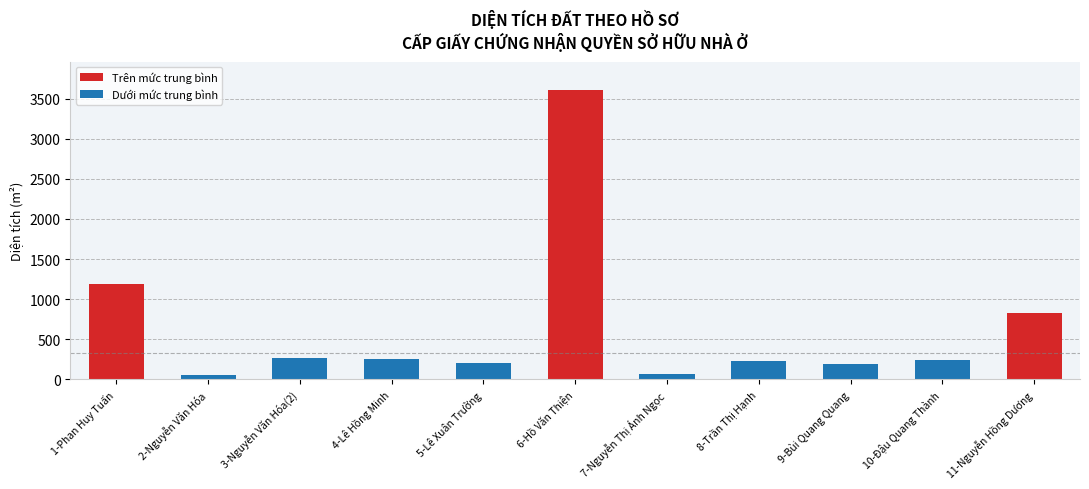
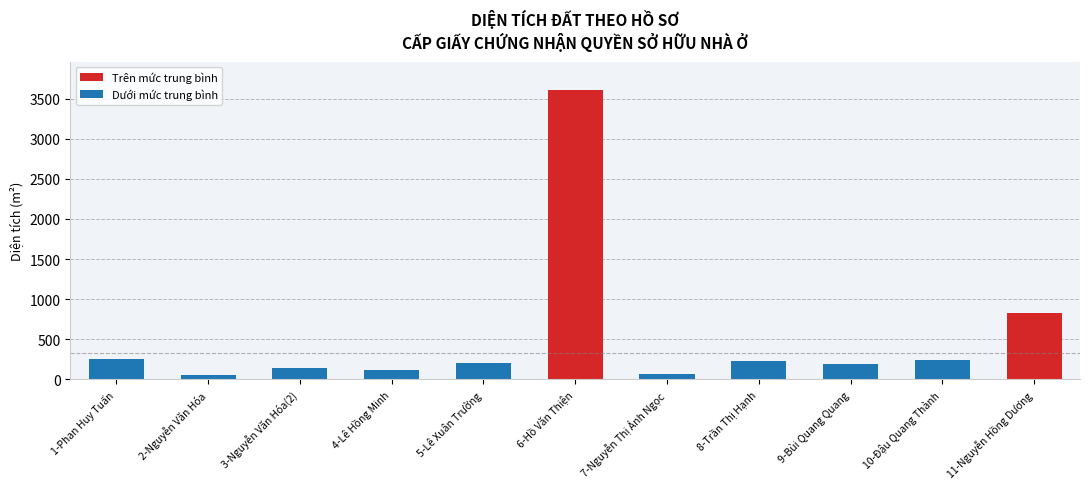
  {
-   "1-Phan Huy Tuấn": 1200,
+   "1-Phan Huy Tuấn": 200,
    "2-Nguyễn Văn Hóa": 100,
-   "3-Nguyễn Văn Hóa(2)": 300,
-   "4-Lê Hồng Minh": 300,
+   "3-Nguyễn Văn Hóa(2)": 100,
+   "4-Lê Hồng Minh": 100,
    "5-Lê Xuân Trường": 200,
    "6-Hồ Văn Thiện": 3600,
    "7-Nguyễn Thị Ánh Ngọc": 100,
    "8-Trần Thị Hạnh": 200,
    "9-Bùi Quang Quang": 200,
    "10-Đậu Quang Thành": 200,
    "11-Nguyễn Hồng Dương": 800
  }
